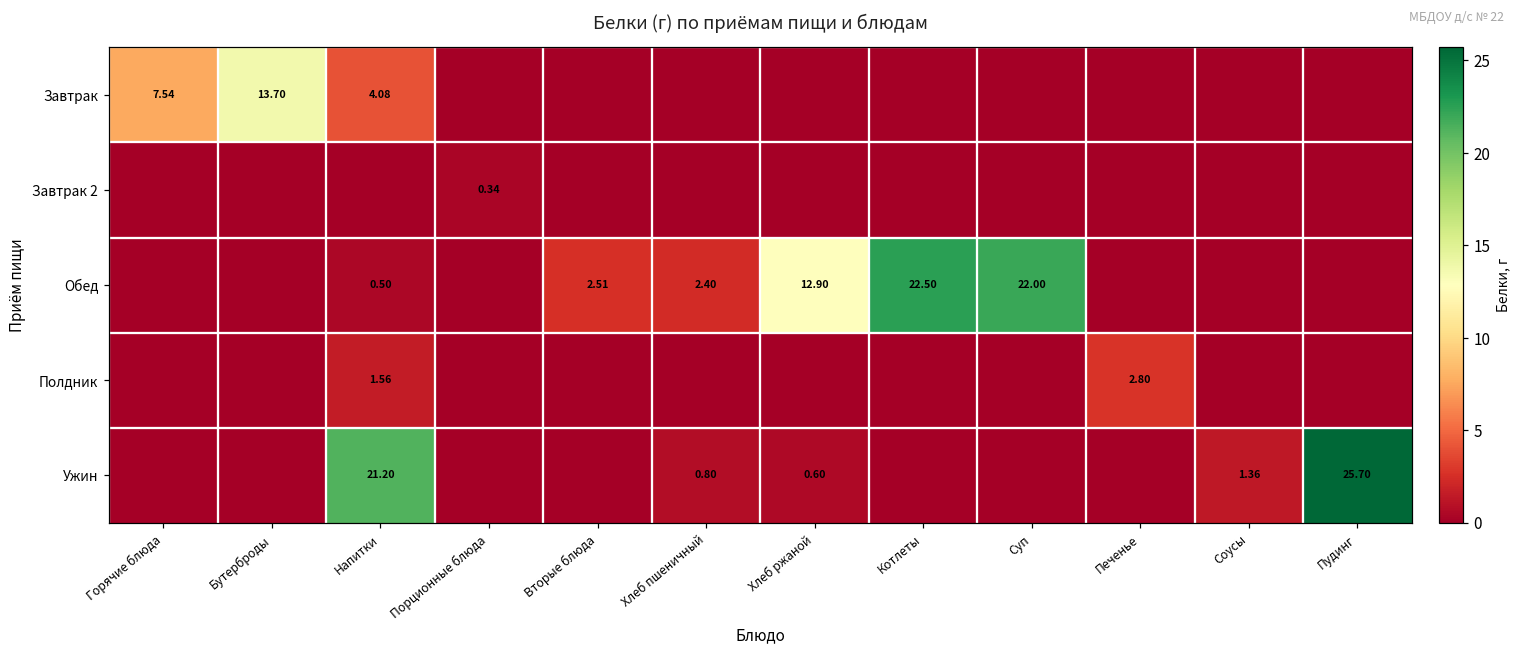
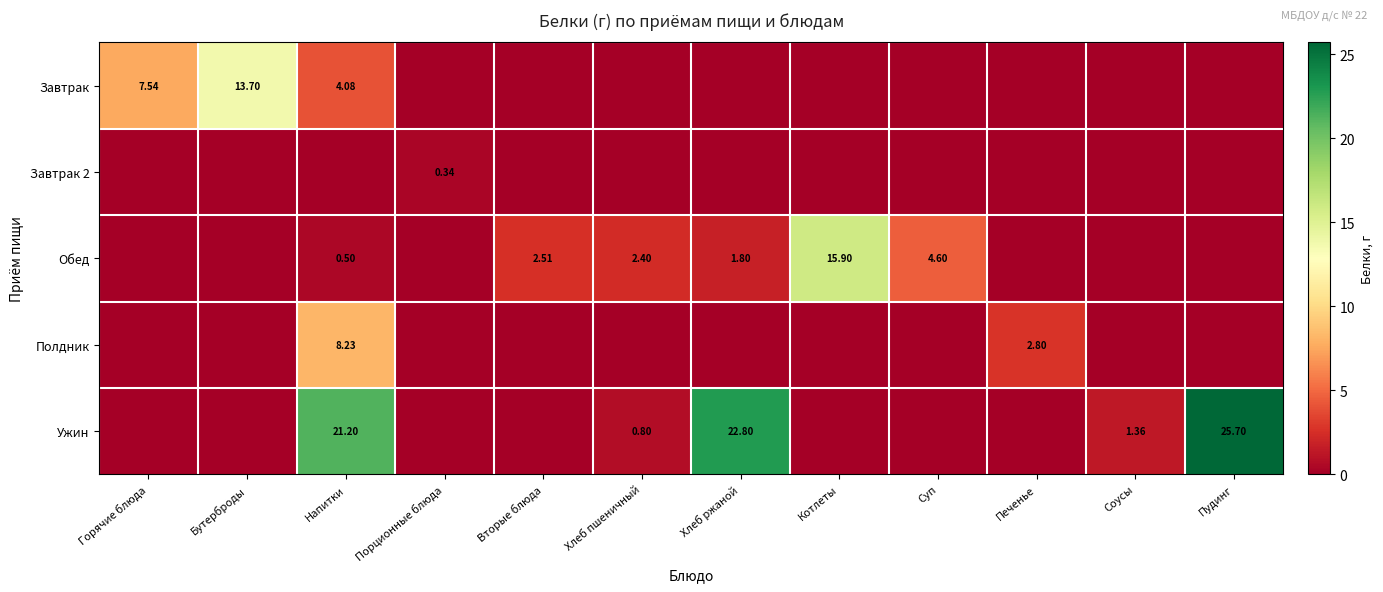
  {
    "Завтрак": {
      "Горячие блюда": 7.54,
      "Бутерброды": 13.70,
      "Напитки": 4.08
    },
    "Завтрак 2": {
      "Порционные блюда": 0.34
    },
    "Обед": {
      "Напитки": 0.50,
      "Вторые блюда": 2.51,
      "Хлеб пшеничный": 2.40,
-     "Хлеб ржаной": 12.90,
-     "Котлеты": 22.50,
-     "Суп": 22.00
+     "Хлеб ржаной": 1.80,
+     "Котлеты": 15.90,
+     "Суп": 4.60
    },
    "Полдник": {
-     "Напитки": 1.56,
+     "Напитки": 8.23,
      "Печенье": 2.80
    },
    "Ужин": {
      "Напитки": 21.20,
      "Хлеб пшеничный": 0.80,
-     "Хлеб ржаной": 0.60,
+     "Хлеб ржаной": 22.80,
      "Соусы": 1.36,
      "Пудинг": 25.70
    }
  }
